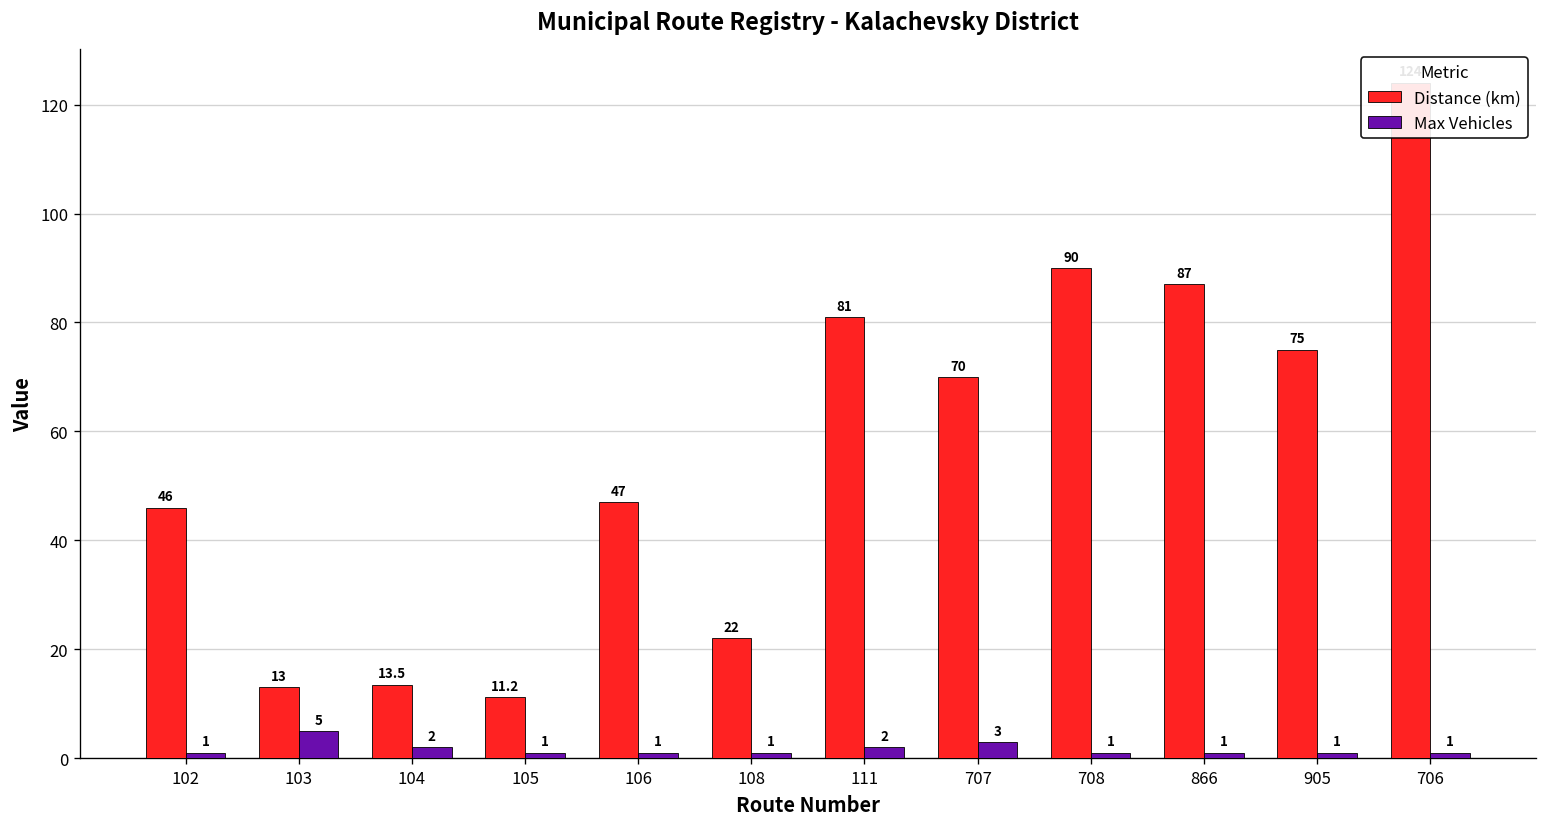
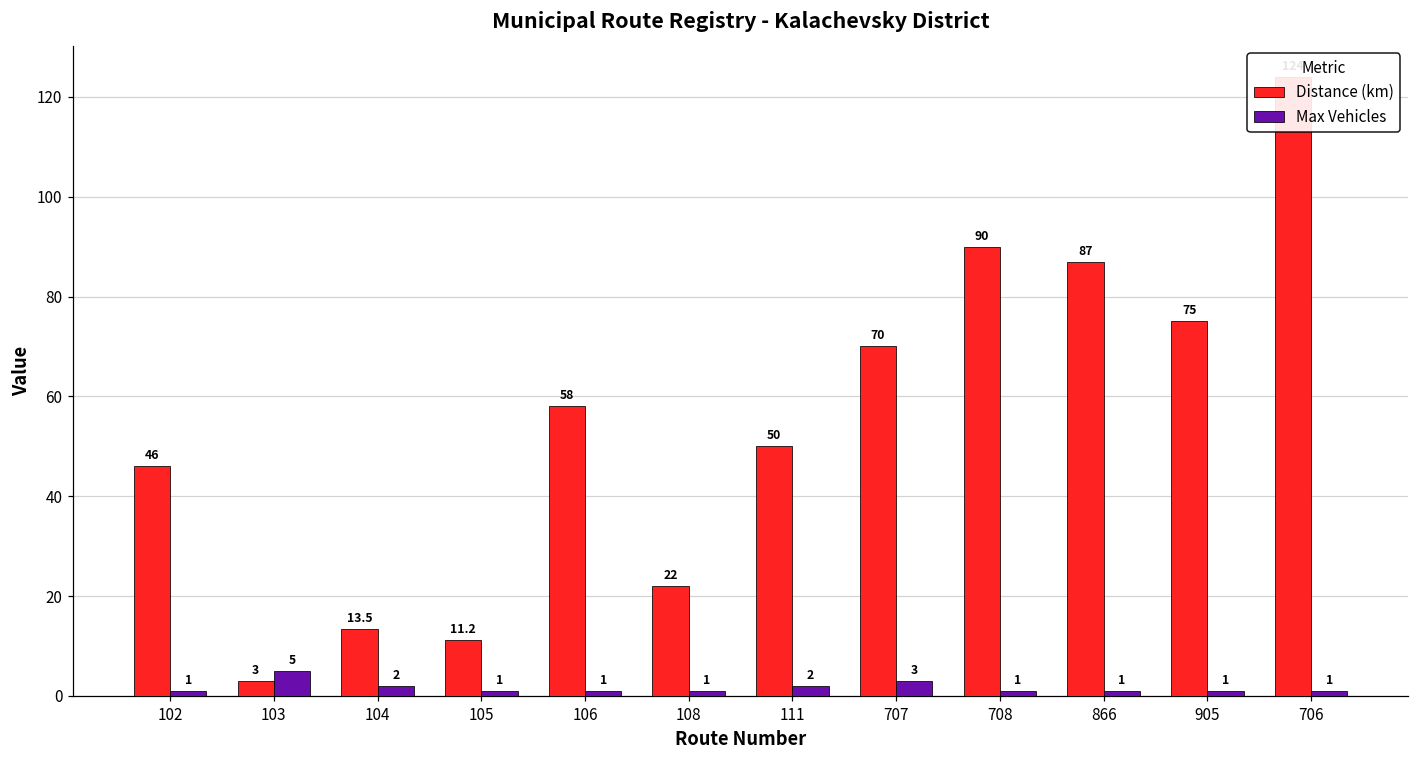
  {
    "Distance (km)": {
      "102": 46,
-     "103": 13,
+     "103": 3,
      "104": 13.5,
      "105": 11.2,
-     "106": 47,
+     "106": 58,
      "108": 22,
-     "111": 81,
+     "111": 50,
      "707": 70,
      "708": 90,
      "866": 87,
      "905": 75
    },
    "Max Vehicles": {
      "102": 1,
      "103": 5,
      "104": 2,
      "105": 1,
      "106": 1,
      "108": 1,
      "111": 2,
      "707": 3,
      "708": 1,
      "866": 1,
      "905": 1,
      "706": 1
    }
  }
